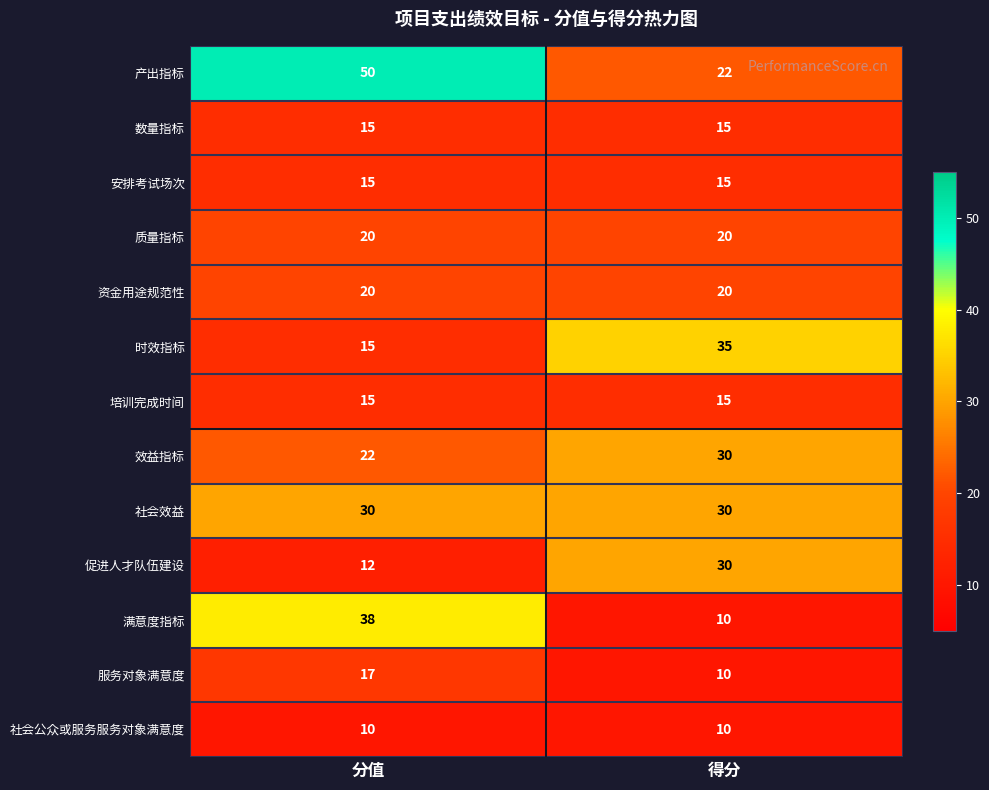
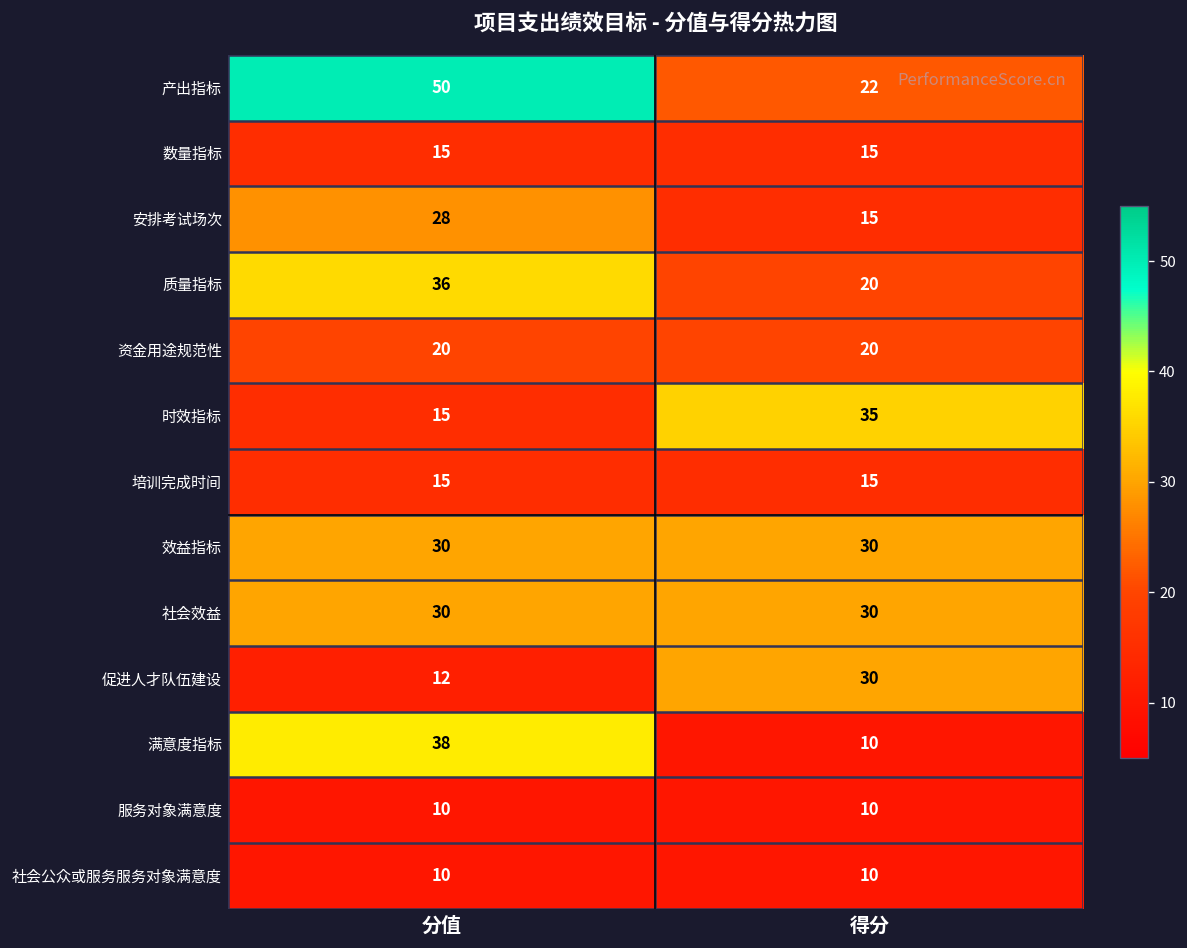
  {
    "产出指标": {
      "分值": 50
    },
    "数量指标": {
      "分值": 15,
      "得分": 15
    },
    "安排考试场次": {
-     "分值": 15,
+     "分值": 28,
      "得分": 15
    },
    "质量指标": {
-     "分值": 20,
+     "分值": 36,
      "得分": 20
    },
    "资金用途规范性": {
      "分值": 20,
      "得分": 20
    },
    "时效指标": {
      "分值": 15,
      "得分": 35
    },
    "培训完成时间": {
      "分值": 15,
      "得分": 15
    },
    "效益指标": {
-     "分值": 22,
+     "分值": 30,
      "得分": 30
    },
    "社会效益": {
      "分值": 30,
      "得分": 30
    },
    "促进人才队伍建设": {
      "分值": 12,
      "得分": 30
    },
    "满意度指标": {
      "分值": 38,
      "得分": 10
    },
    "服务对象满意度": {
-     "分值": 17,
+     "分值": 10,
      "得分": 10
    },
    "社会公众或服务服务对象满意度": {
      "分值": 10,
      "得分": 10
    }
  }
